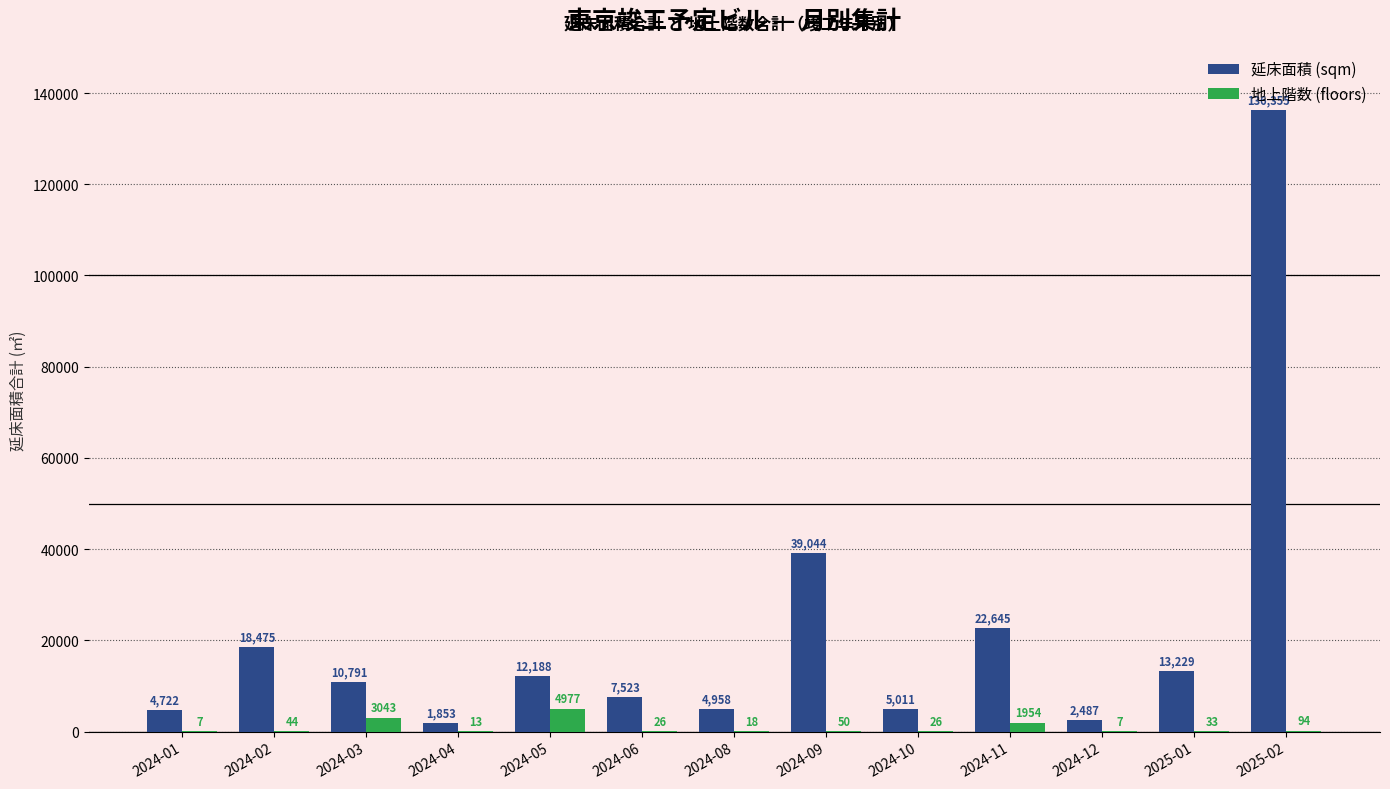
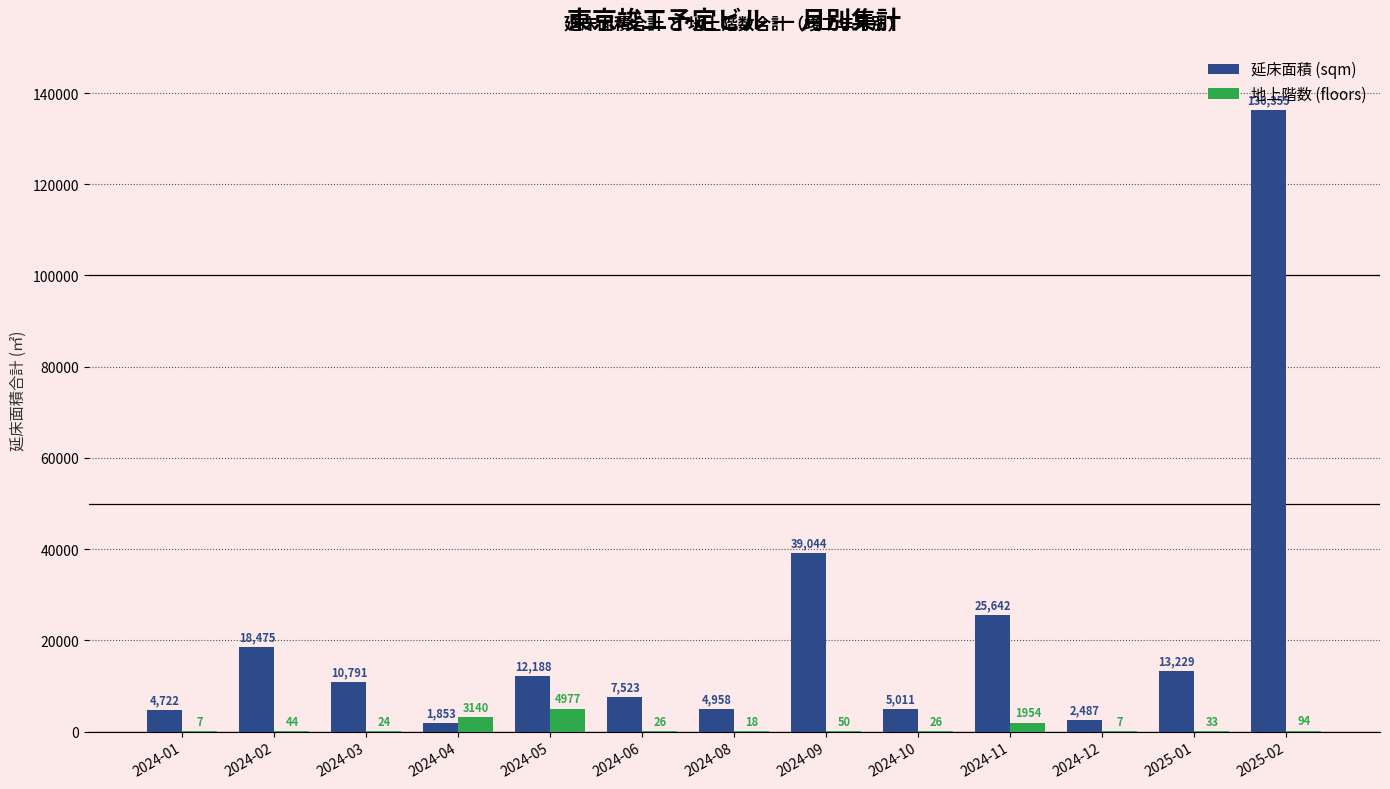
  {
    "延床面積 (sqm)": {
      "2024-01": "4,722",
      "2024-02": "18,475",
      "2024-03": "10,791",
      "2024-04": "1,853",
      "2024-05": "12,188",
      "2024-06": "7,523",
      "2024-08": "4,958",
      "2024-09": "39,044",
      "2024-10": "5,011",
-     "2024-11": "22,645",
+     "2024-11": "25,642",
      "2024-12": "2,487",
      "2025-01": "13,229",
      "2025-02": "136,355"
    },
    "地上階数 (floors)": {
      "2024-01": "7",
      "2024-02": "44",
-     "2024-03": "3043",
-     "2024-04": "13",
+     "2024-03": "24",
+     "2024-04": "3140",
      "2024-05": "4977",
      "2024-06": "26",
      "2024-08": "18",
      "2024-09": "50",
      "2024-10": "26",
      "2024-11": "1954",
      "2024-12": "7",
      "2025-01": "33",
      "2025-02": "94"
    }
  }
